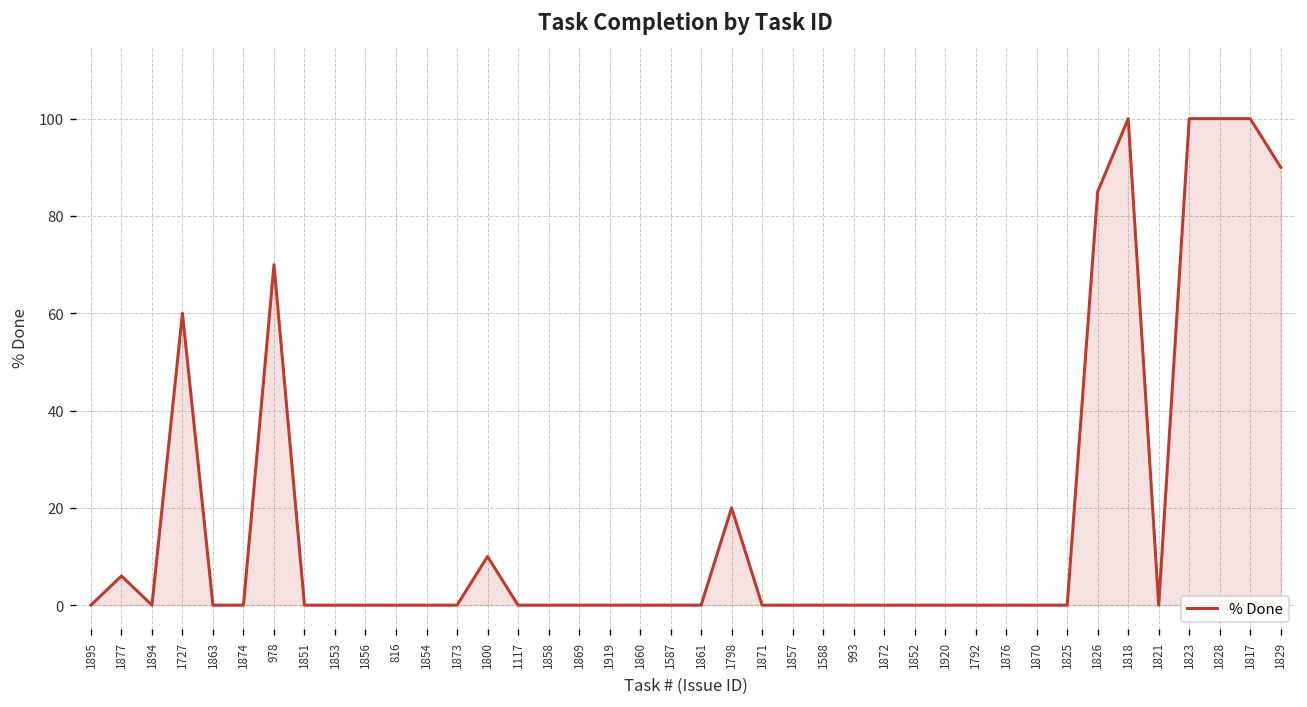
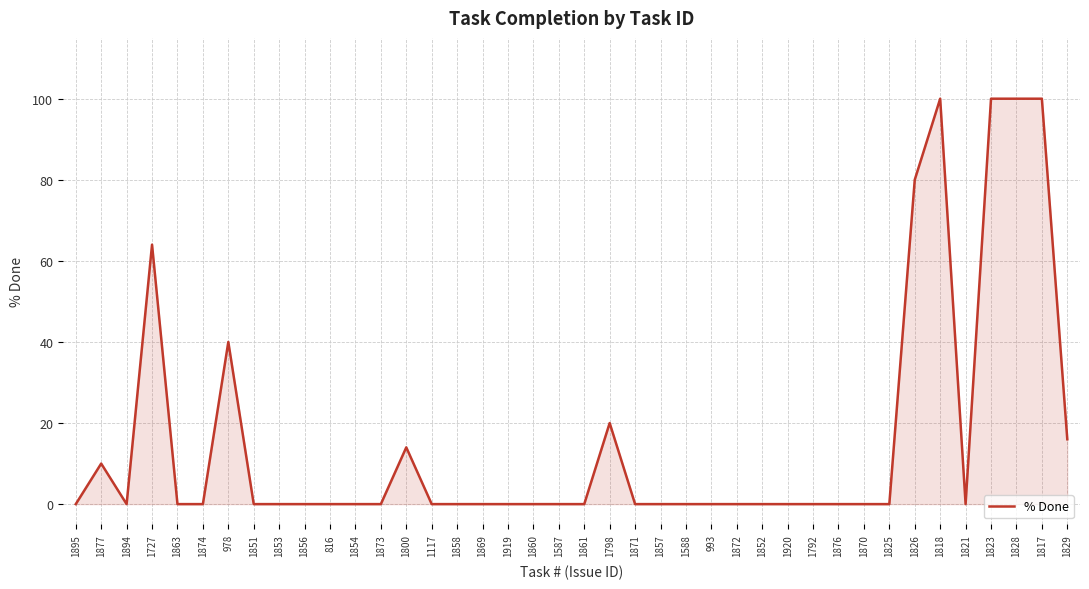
  {
    "1895": 0,
-   "1877": 6,
+   "1877": 10,
    "1894": 0,
-   "1727": 60,
+   "1727": 64,
    "1863": 0,
    "1874": 0,
-   "978": 70,
+   "978": 40,
    "1851": 0,
    "1853": 0,
    "1856": 0,
    "816": 0,
    "1854": 0,
    "1873": 0,
-   "1800": 10,
+   "1800": 14,
    "1117": 0,
    "1858": 0,
    "1869": 0,
    "1919": 0,
    "1860": 0,
    "1587": 0,
    "1861": 0,
    "1798": 20,
    "1871": 0,
    "1857": 0,
    "1588": 0,
    "993": 0,
    "1872": 0,
    "1852": 0,
    "1920": 0,
    "1792": 0,
    "1876": 0,
    "1870": 0,
    "1825": 0,
-   "1826": 85,
+   "1826": 80,
    "1818": 100,
    "1821": 0,
    "1823": 100,
    "1828": 100,
    "1817": 100,
-   "1829": 90
+   "1829": 16
  }
